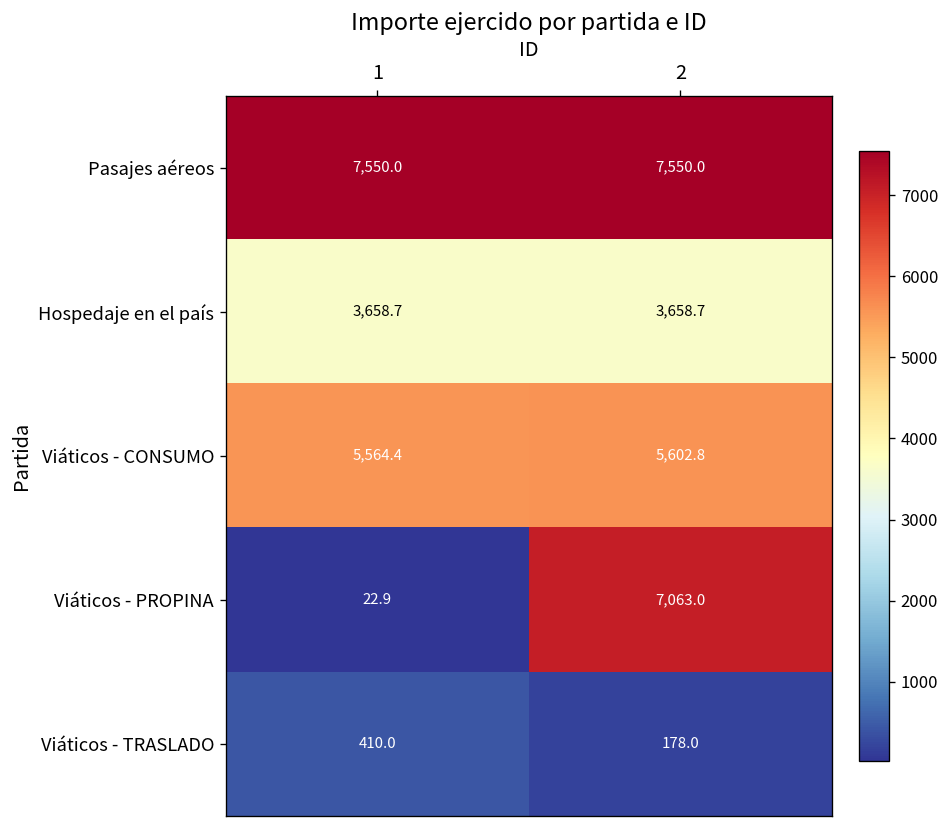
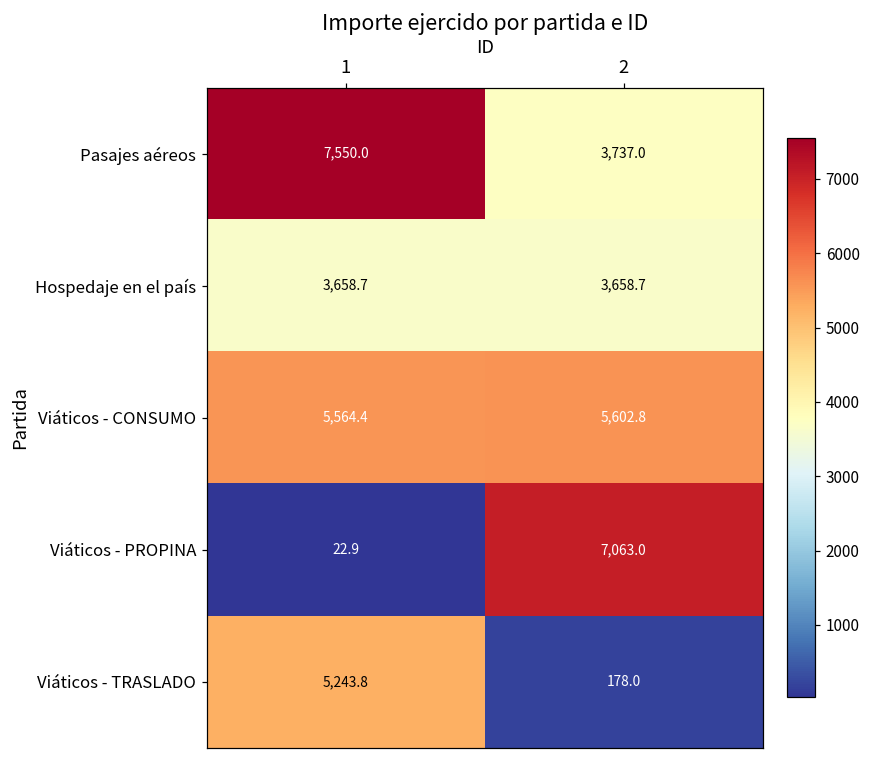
  {
    "Pasajes aéreos": {
      "1": "7,550.0",
-     "2": "7,550.0"
+     "2": "3,737.0"
    },
    "Hospedaje en el país": {
      "1": "3,658.7",
      "2": "3,658.7"
    },
    "Viáticos - CONSUMO": {
      "1": "5,564.4",
      "2": "5,602.8"
    },
    "Viáticos - PROPINA": {
      "1": "22.9",
      "2": "7,063.0"
    },
    "Viáticos - TRASLADO": {
-     "1": "410.0",
+     "1": "5,243.8",
      "2": "178.0"
    }
  }
